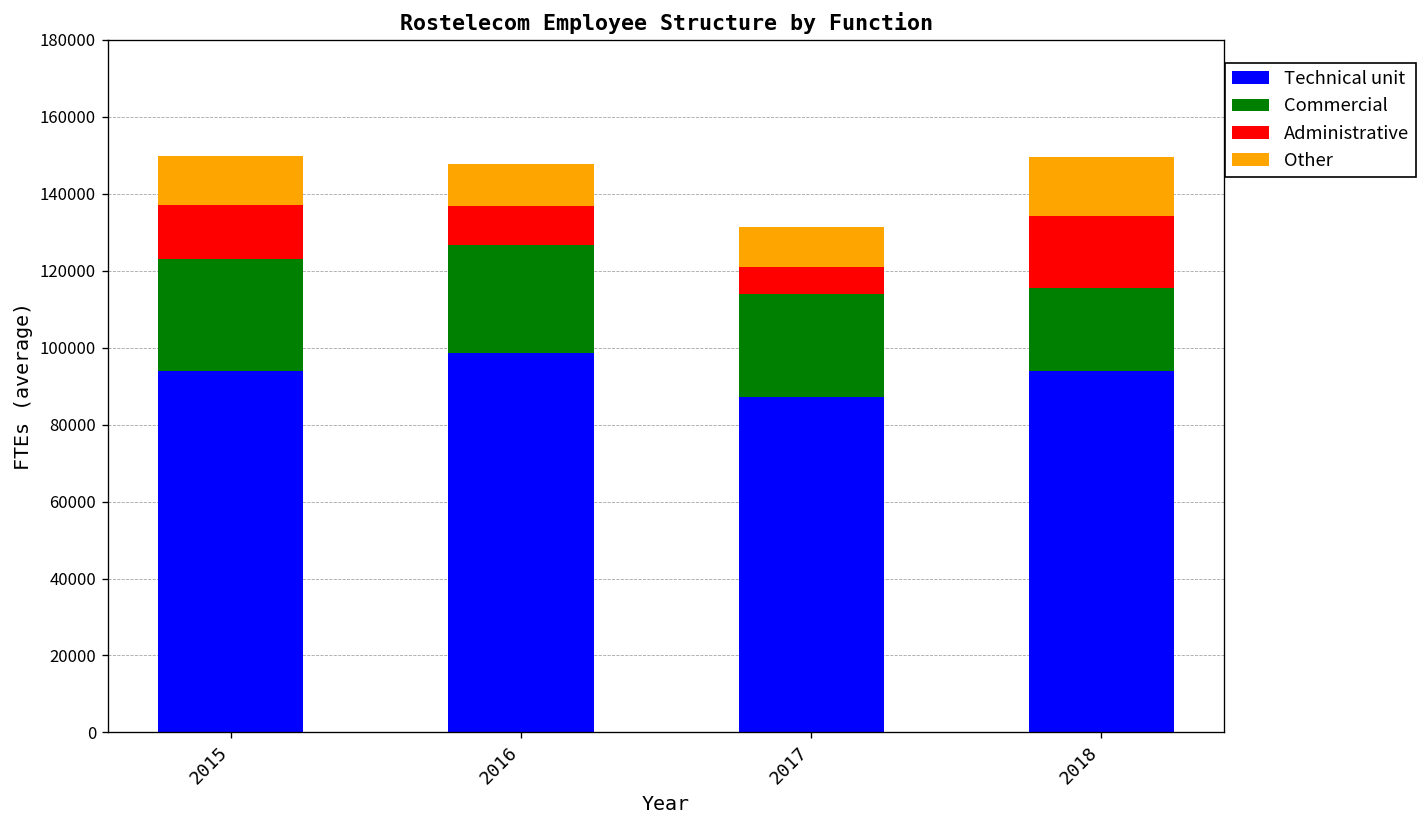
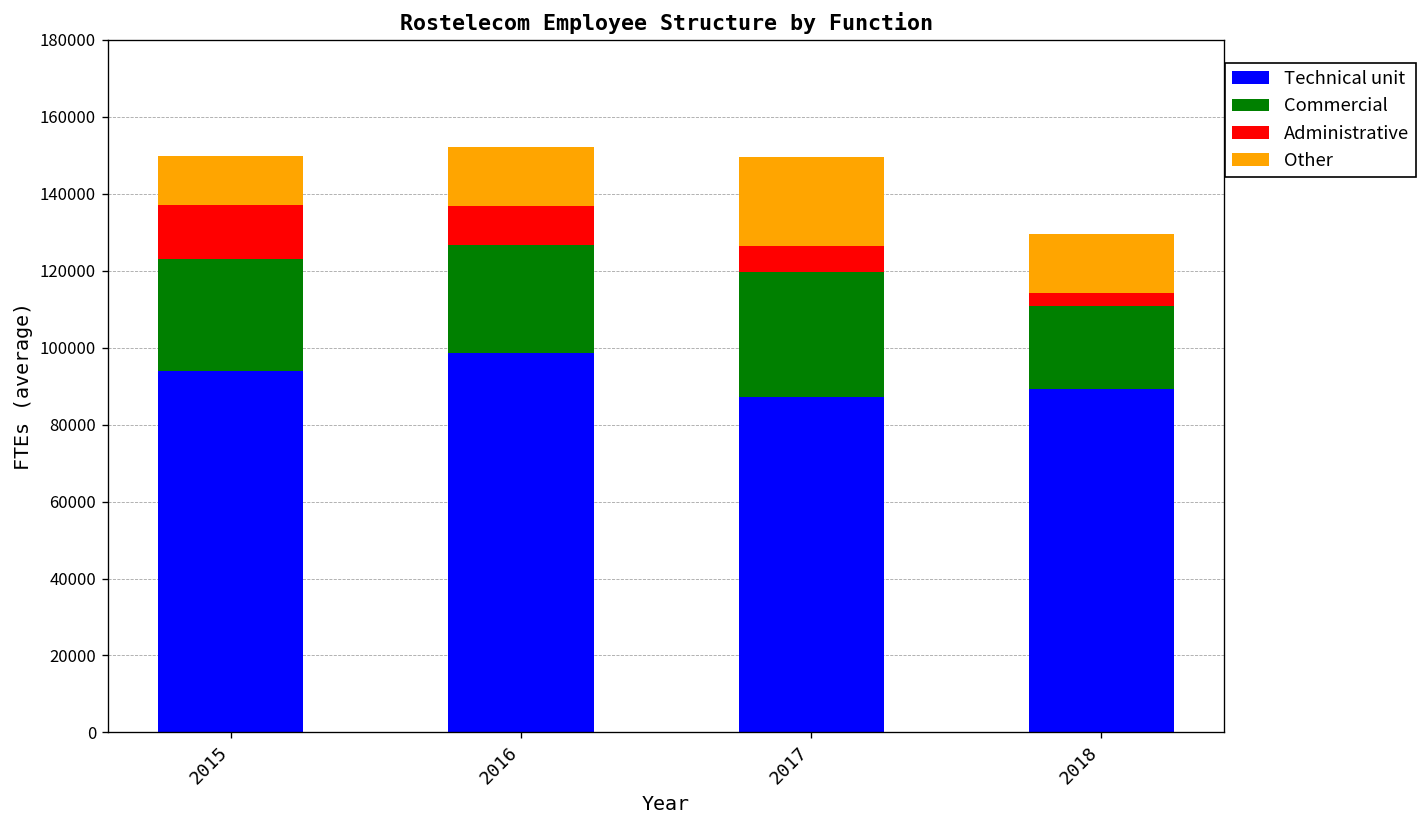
  {
    "Technical unit": {
      "2015": 94000,
      "2016": 99000,
      "2017": 87000,
-     "2018": 94000
+     "2018": 89000
    },
    "Commercial": {
      "2015": 29000,
      "2016": 28000,
-     "2017": 27000,
+     "2017": 32000,
      "2018": 22000
    },
    "Administrative": {
      "2015": 14000,
      "2016": 10000,
      "2017": 7000,
-     "2018": 19000
+     "2018": 3000
    },
    "Other": {
      "2015": 13000,
-     "2016": 11000,
-     "2017": 10000,
+     "2016": 15000,
+     "2017": 23000,
      "2018": 15000
    }
  }
